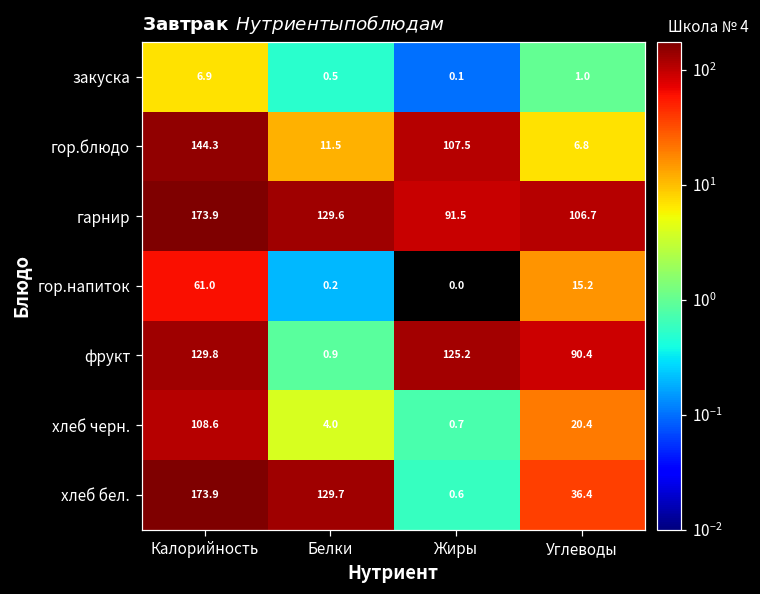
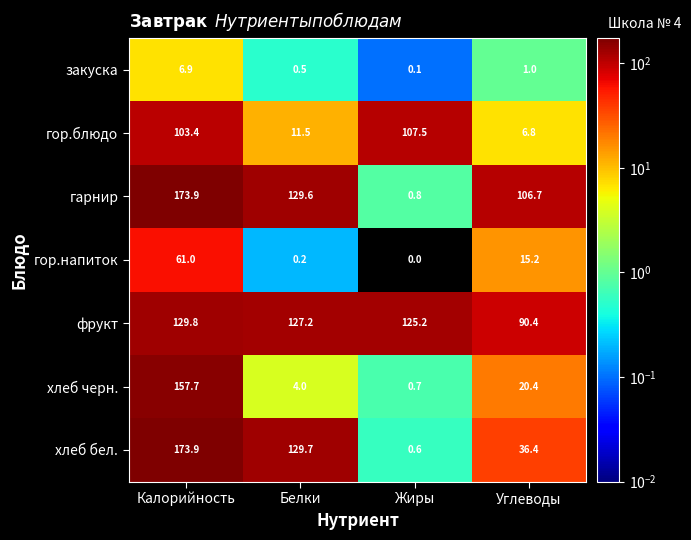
  {
    "закуска": {
      "Калорийность": 6.9,
      "Белки": 0.5,
      "Жиры": 0.1,
      "Углеводы": 1.0
    },
    "гор.блюдо": {
-     "Калорийность": 144.3,
+     "Калорийность": 103.4,
      "Белки": 11.5,
      "Жиры": 107.5,
      "Углеводы": 6.8
    },
    "гарнир": {
      "Калорийность": 173.9,
      "Белки": 129.6,
-     "Жиры": 91.5,
+     "Жиры": 0.8,
      "Углеводы": 106.7
    },
    "гор.напиток": {
      "Калорийность": 61.0,
      "Белки": 0.2,
      "Жиры": 0.0,
      "Углеводы": 15.2
    },
    "фрукт": {
      "Калорийность": 129.8,
-     "Белки": 0.9,
+     "Белки": 127.2,
      "Жиры": 125.2,
      "Углеводы": 90.4
    },
    "хлеб черн.": {
-     "Калорийность": 108.6,
+     "Калорийность": 157.7,
      "Белки": 4.0,
      "Жиры": 0.7,
      "Углеводы": 20.4
    },
    "хлеб бел.": {
      "Калорийность": 173.9,
      "Белки": 129.7,
      "Жиры": 0.6,
      "Углеводы": 36.4
    }
  }
